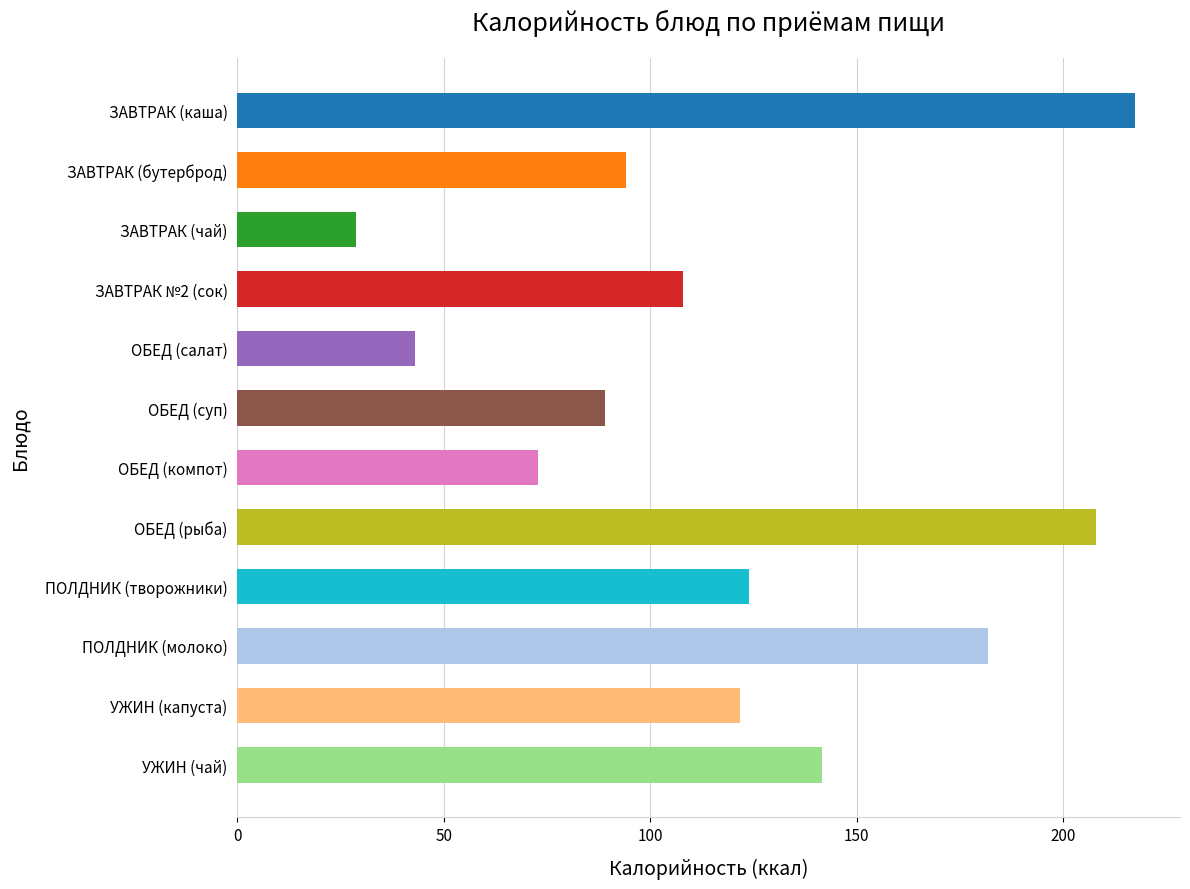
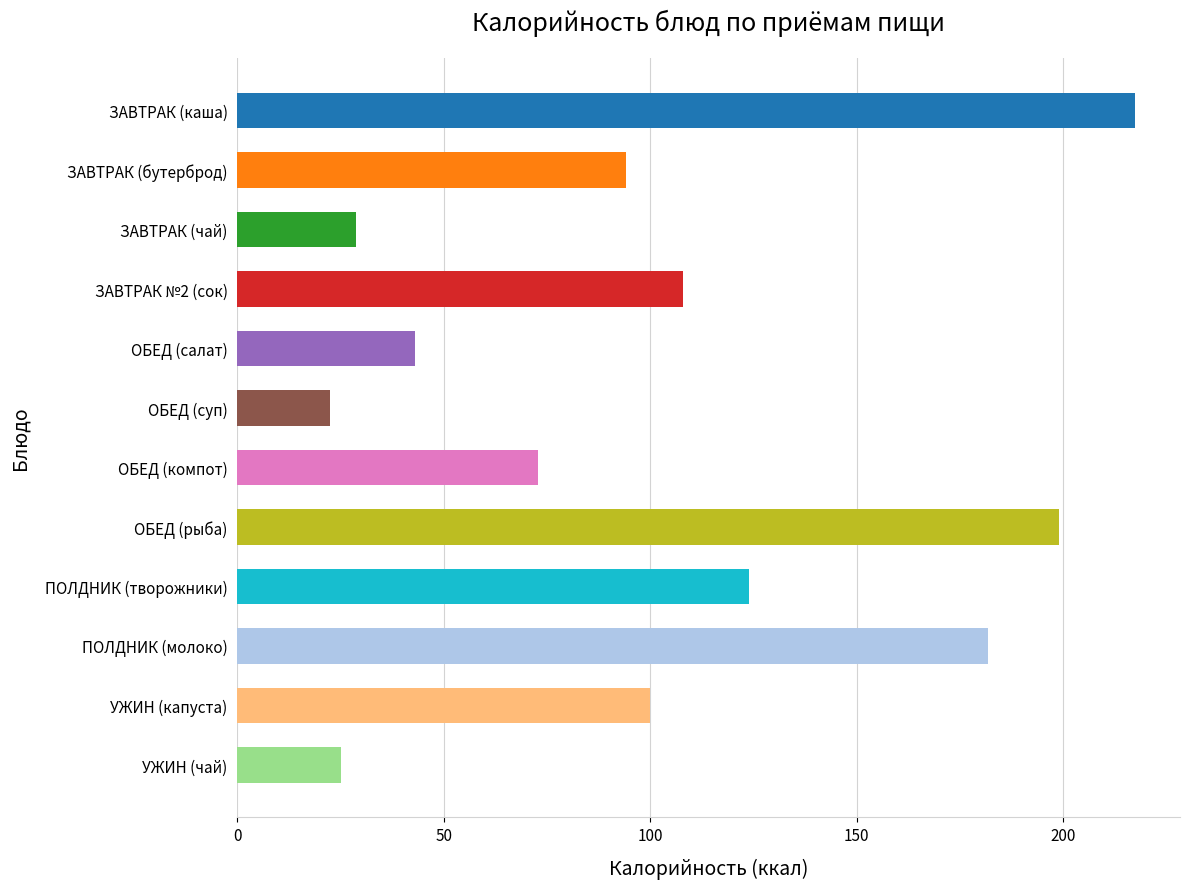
  {
    "ЗАВТРАК (каша)": 217,
    "ЗАВТРАК (бутерброд)": 94,
    "ЗАВТРАК (чай)": 29,
    "ЗАВТРАК №2 (сок)": 108,
    "ОБЕД (салат)": 43,
-   "ОБЕД (суп)": 89,
+   "ОБЕД (суп)": 23,
    "ОБЕД (компот)": 73,
-   "ОБЕД (рыба)": 208,
+   "ОБЕД (рыба)": 199,
    "ПОЛДНИК (творожники)": 124,
    "ПОЛДНИК (молоко)": 182,
-   "УЖИН (капуста)": 122,
-   "УЖИН (чай)": 142
+   "УЖИН (капуста)": 100,
+   "УЖИН (чай)": 25
  }
